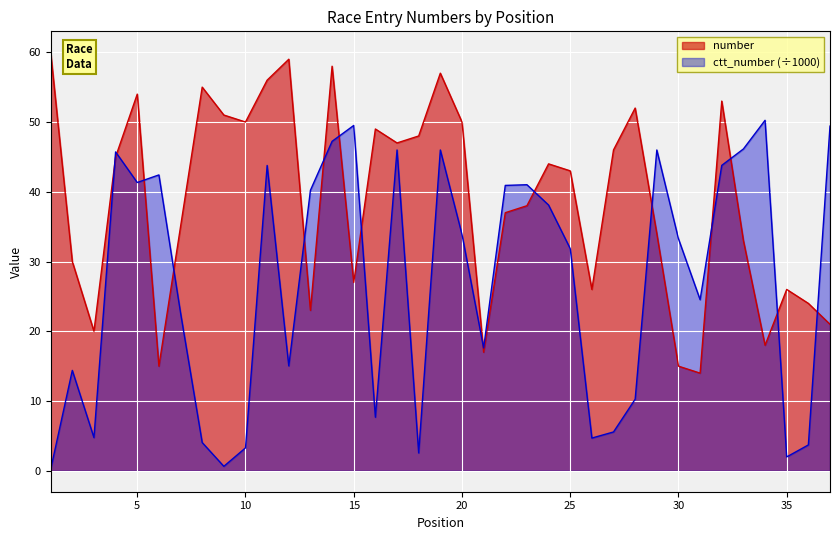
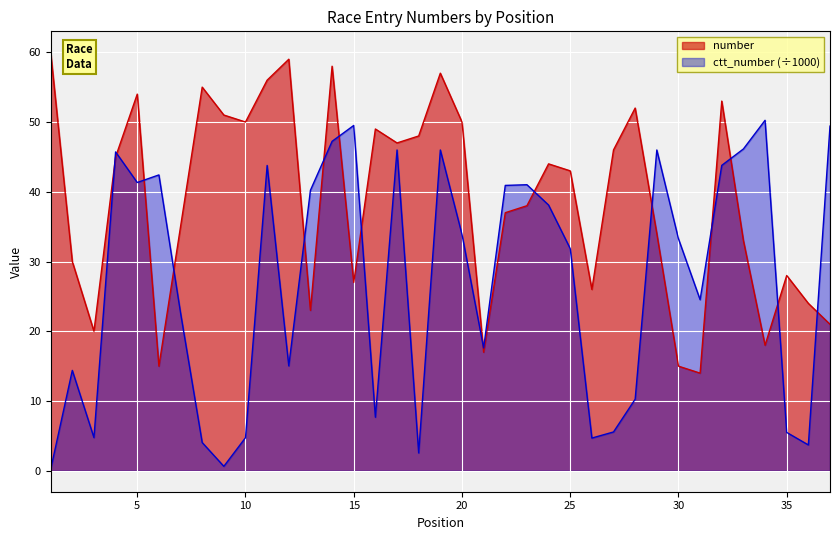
  {
    "number": {
      "5": 54,
      "10": 50,
      "15": 27,
      "20": 50,
      "25": 43,
      "30": 15,
-     "35": 26
+     "35": 28
    },
    "ctt_number (÷1000)": {
      "5": 41,
-     "10": 3,
+     "10": 5,
      "15": 50,
      "20": 34,
      "25": 32,
      "30": 33,
-     "35": 2
+     "35": 6
    }
  }
